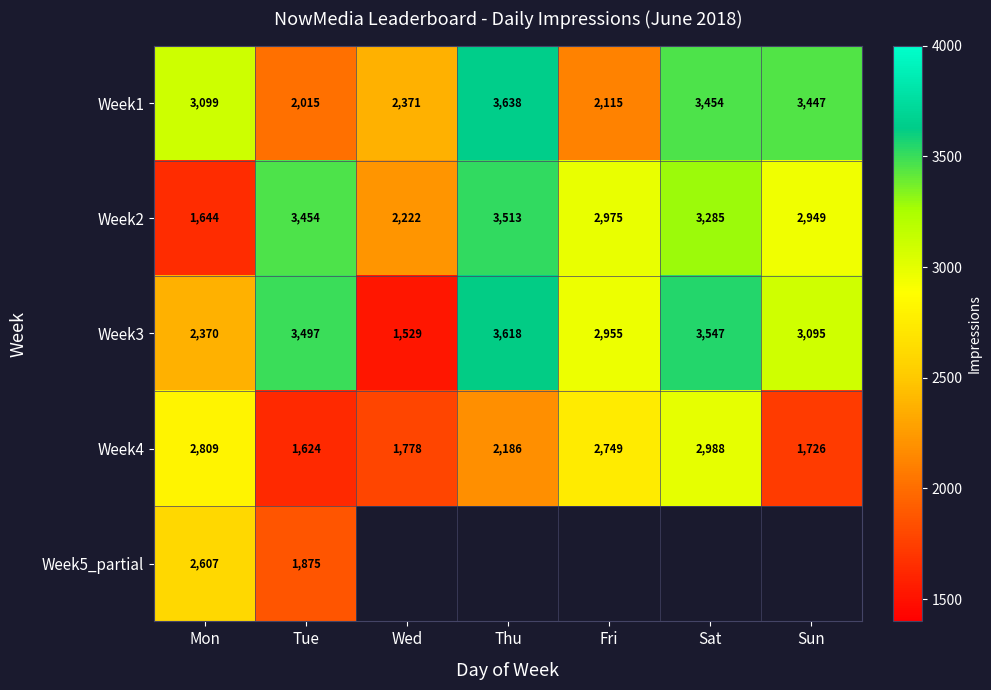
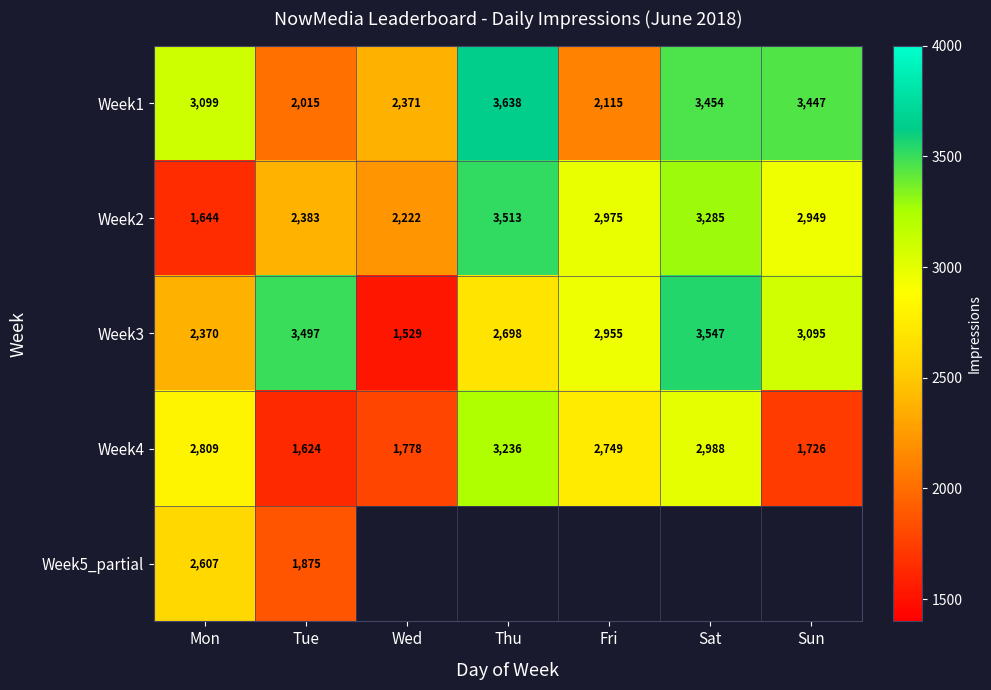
  {
    "Week1": {
      "Mon": "3,099",
      "Tue": "2,015",
      "Wed": "2,371",
      "Thu": "3,638",
      "Fri": "2,115",
      "Sat": "3,454",
      "Sun": "3,447"
    },
    "Week2": {
      "Mon": "1,644",
-     "Tue": "3,454",
+     "Tue": "2,383",
      "Wed": "2,222",
      "Thu": "3,513",
      "Fri": "2,975",
      "Sat": "3,285",
      "Sun": "2,949"
    },
    "Week3": {
      "Mon": "2,370",
      "Tue": "3,497",
      "Wed": "1,529",
-     "Thu": "3,618",
+     "Thu": "2,698",
      "Fri": "2,955",
      "Sat": "3,547",
      "Sun": "3,095"
    },
    "Week4": {
      "Mon": "2,809",
      "Tue": "1,624",
      "Wed": "1,778",
-     "Thu": "2,186",
+     "Thu": "3,236",
      "Fri": "2,749",
      "Sat": "2,988",
      "Sun": "1,726"
    },
    "Week5_partial": {
      "Mon": "2,607",
      "Tue": "1,875"
    }
  }
